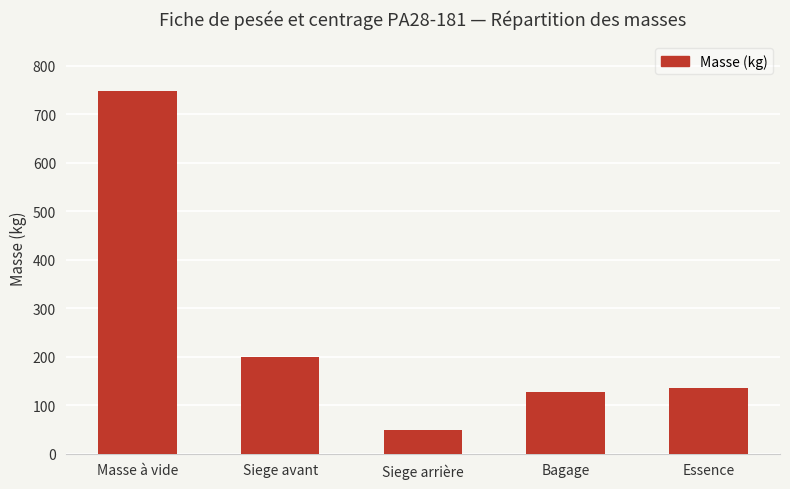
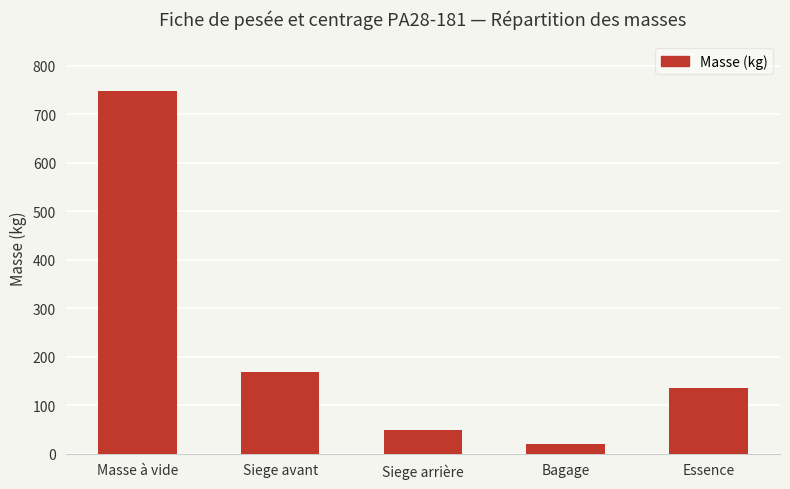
  {
    "Masse à vide": 750,
-   "Siege avant": 200,
+   "Siege avant": 170,
    "Siege arrière": 50,
-   "Bagage": 130,
+   "Bagage": 20,
    "Essence": 140
  }
